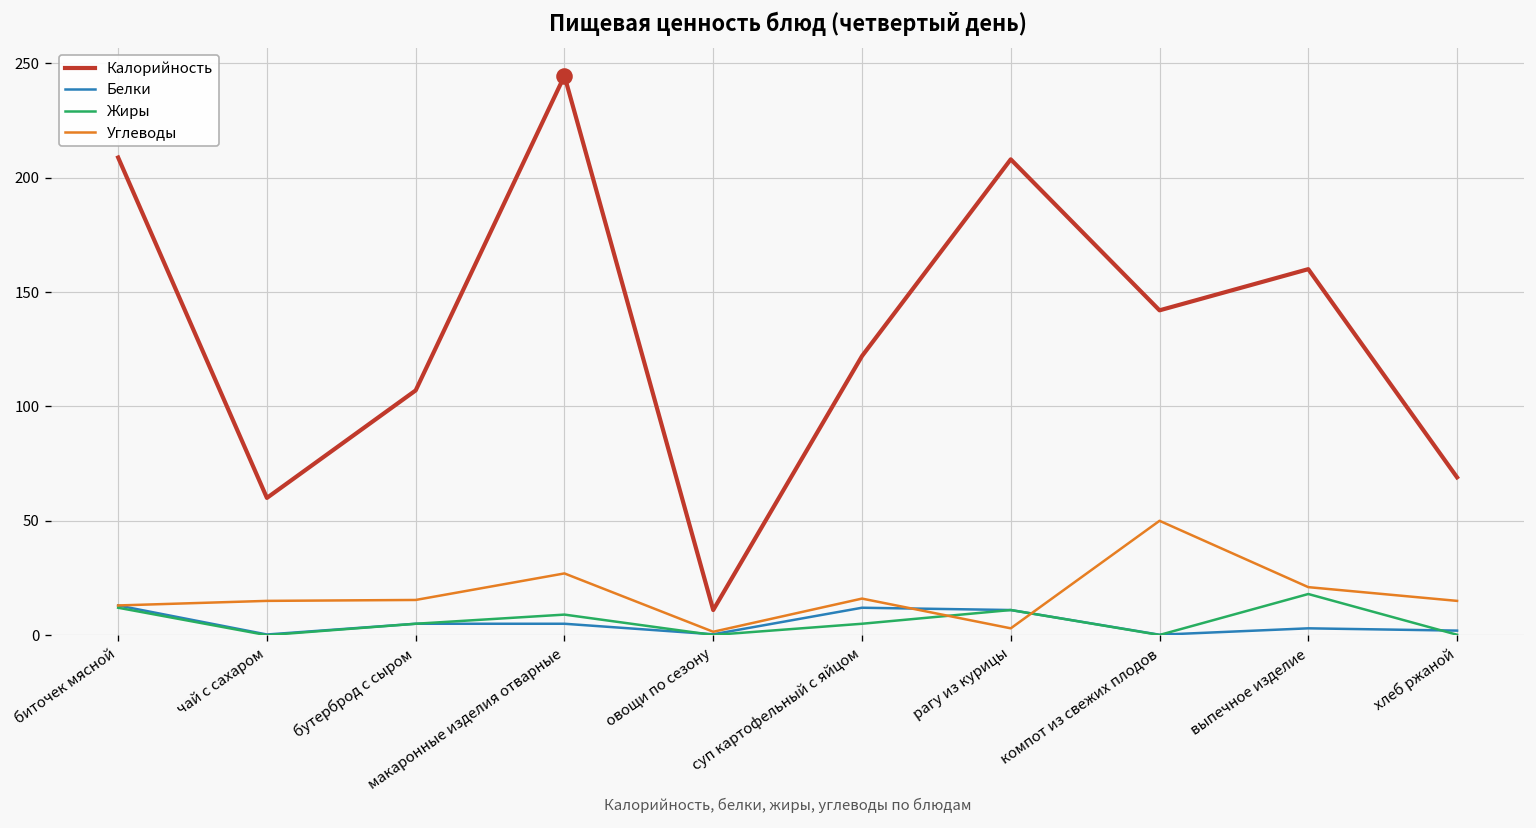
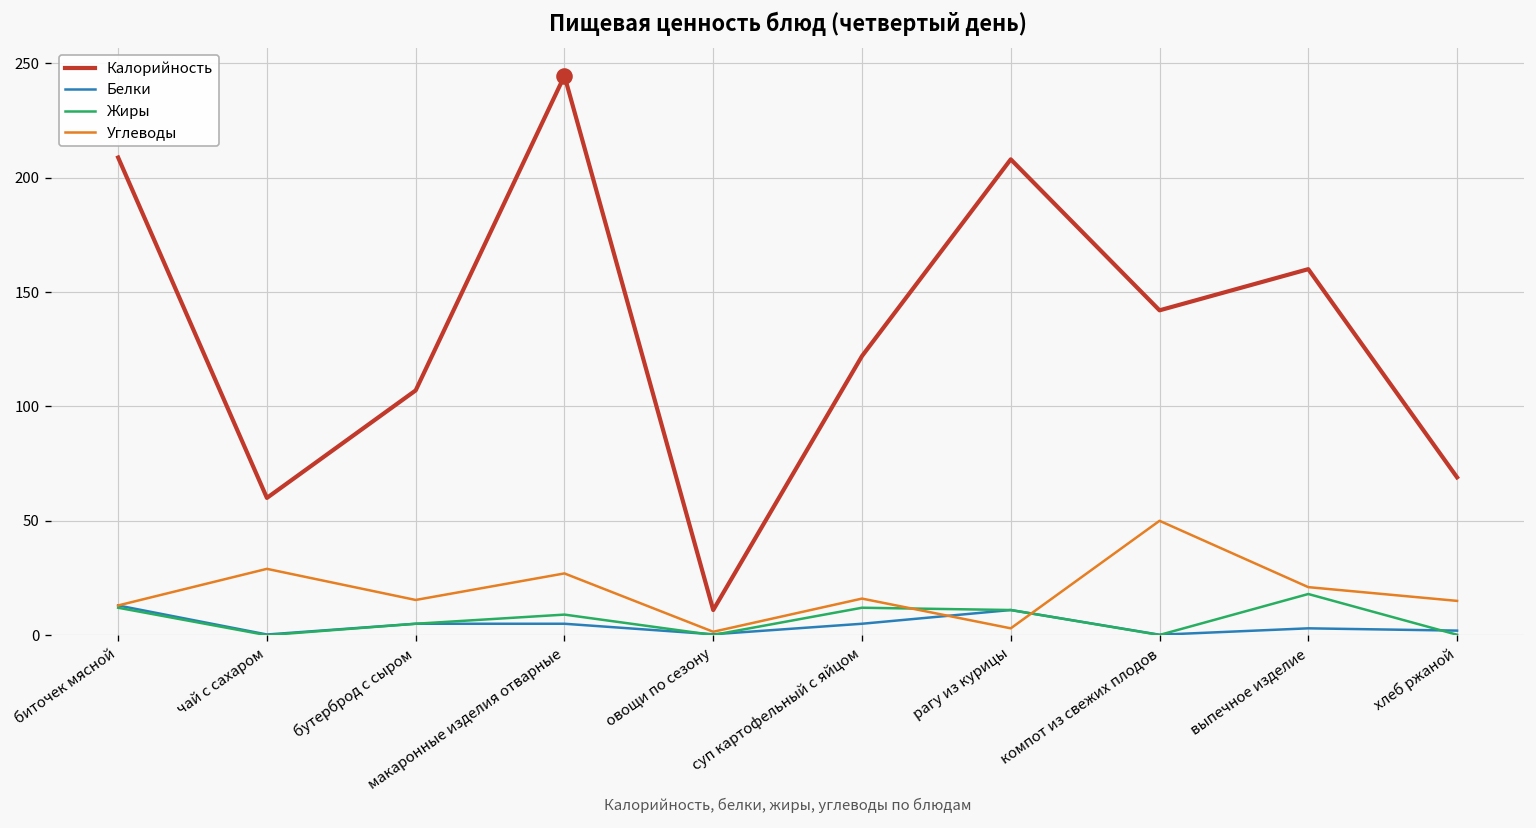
  {
    "Белки": {
      "макаронные изделия отварные": 5,
-     "суп картофельный с яйцом": 12,
+     "суп картофельный с яйцом": 5,
      "выпечное изделие": 3,
      "хлеб ржаной": 2
    },
    "Жиры": {
      "макаронные изделия отварные": 9,
-     "суп картофельный с яйцом": 5,
+     "суп картофельный с яйцом": 12,
      "выпечное изделие": 18,
      "хлеб ржаной": 0
    },
    "Углеводы": {
-     "чай с сахаром": 15,
+     "чай с сахаром": 29,
      "бутерброд с сыром": 15,
      "макаронные изделия отварные": 27,
      "суп картофельный с яйцом": 16,
      "рагу из курицы": 3,
      "компот из свежих плодов": 50,
      "выпечное изделие": 21,
      "хлеб ржаной": 15
    }
  }
